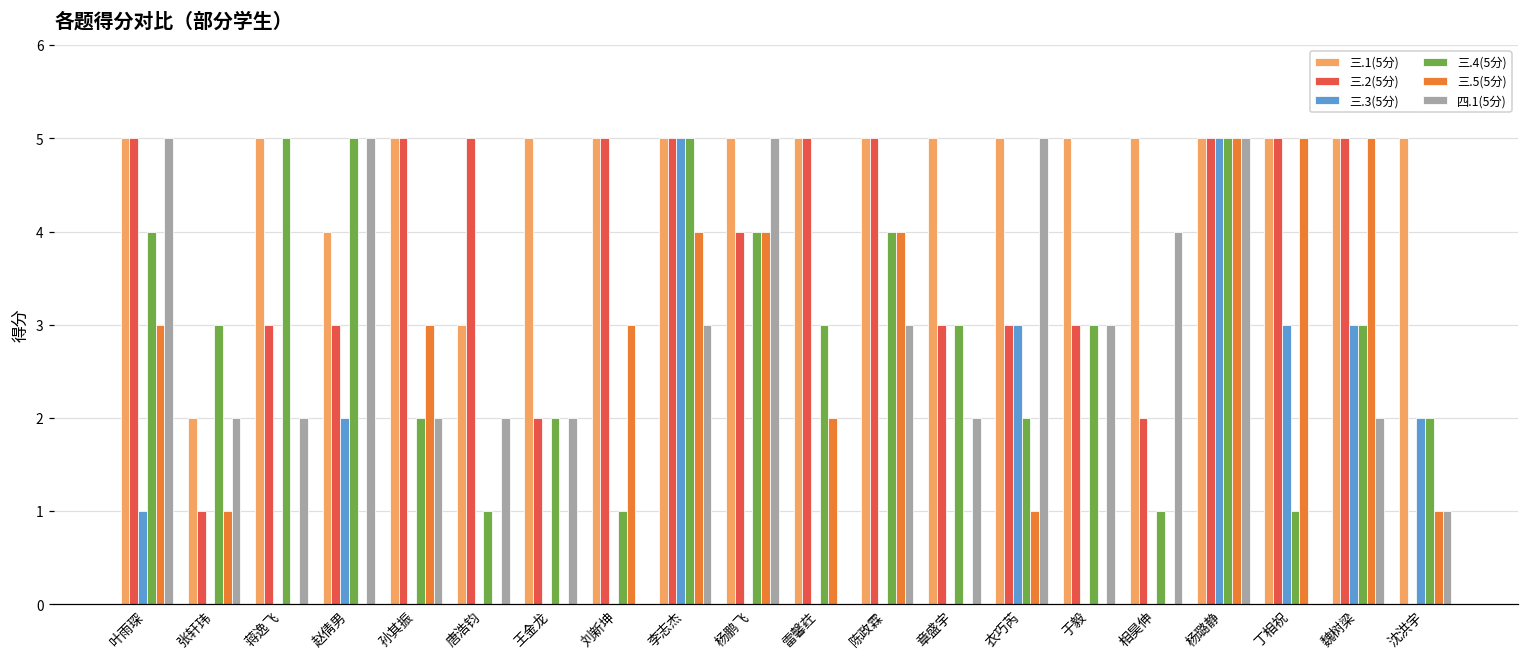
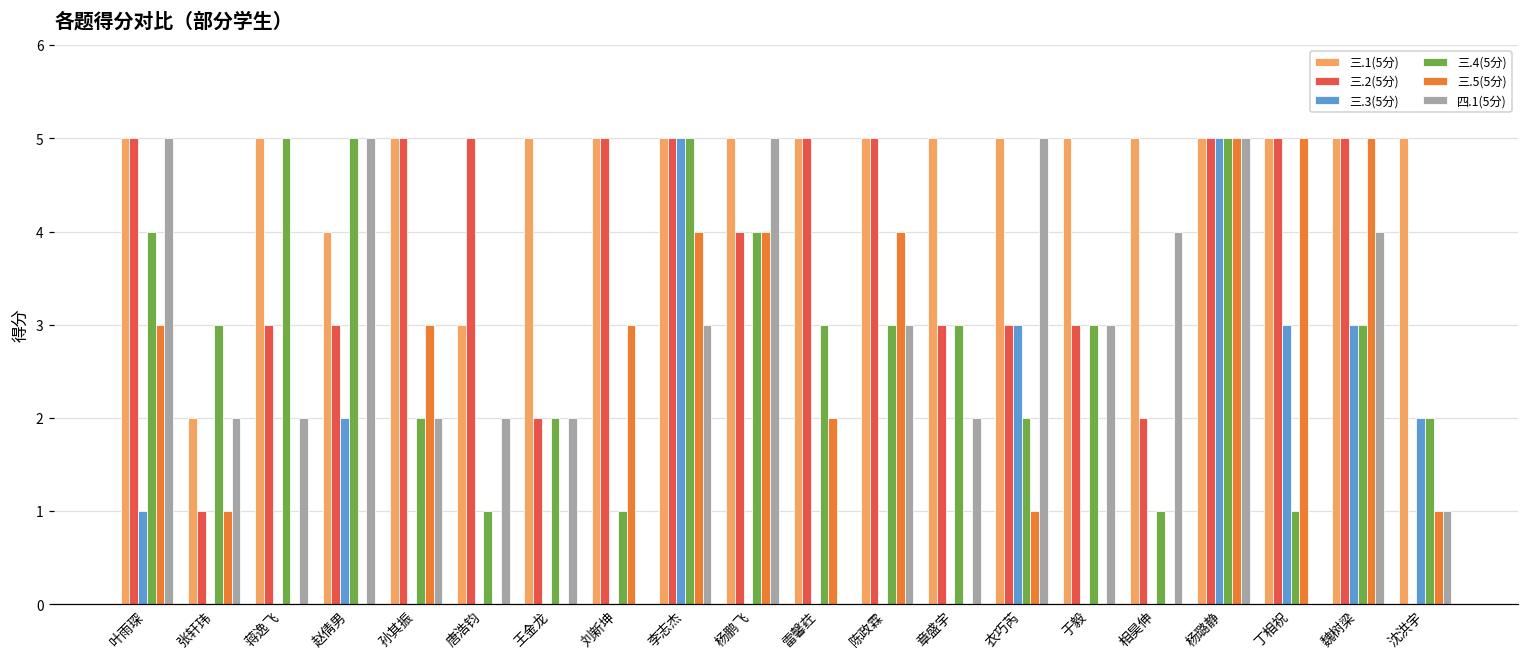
  {
    "三.1(5分)": {
      "叶雨琛": 5,
      "张轩玮": 2,
      "蒋逸飞": 5,
      "赵倩男": 4,
      "孙其振": 5,
      "唐浩钧": 3,
      "王金龙": 5,
      "刘新坤": 5,
      "李志杰": 5,
      "杨鹏飞": 5,
      "雷馨荭": 5,
      "陈政霖": 5,
      "章盛宇": 5,
      "衣巧芮": 5,
      "于毅": 5,
      "相昊伸": 5,
      "杨璐静": 5,
      "丁相祝": 5,
      "魏树梁": 5,
      "沈洪宇": 5
    },
    "三.3(5分)": {
      "叶雨琛": 1,
      "张轩玮": 0,
      "蒋逸飞": 0,
      "赵倩男": 2,
      "孙其振": 0,
      "唐浩钧": 0,
      "王金龙": 0,
      "刘新坤": 0,
      "李志杰": 5,
      "杨鹏飞": 0,
      "雷馨荭": 0,
      "陈政霖": 0,
      "章盛宇": 0,
      "衣巧芮": 3,
      "于毅": 0,
      "相昊伸": 0,
      "杨璐静": 5,
      "丁相祝": 3,
      "魏树梁": 3,
      "沈洪宇": 2
    },
    "三.4(5分)": {
      "叶雨琛": 4,
      "张轩玮": 3,
      "蒋逸飞": 5,
      "赵倩男": 5,
      "孙其振": 2,
      "唐浩钧": 1,
      "王金龙": 2,
      "刘新坤": 1,
      "李志杰": 5,
      "杨鹏飞": 4,
      "雷馨荭": 3,
-     "陈政霖": 4,
+     "陈政霖": 3,
      "章盛宇": 3,
      "衣巧芮": 2,
      "于毅": 3,
      "相昊伸": 1,
      "杨璐静": 5,
      "丁相祝": 1,
      "魏树梁": 3,
      "沈洪宇": 2
    },
    "四.1(5分)": {
      "叶雨琛": 5,
      "张轩玮": 2,
      "蒋逸飞": 2,
      "赵倩男": 5,
      "孙其振": 2,
      "唐浩钧": 2,
      "王金龙": 2,
      "刘新坤": 0,
      "李志杰": 3,
      "杨鹏飞": 5,
      "雷馨荭": 0,
      "陈政霖": 3,
      "章盛宇": 2,
      "衣巧芮": 5,
      "于毅": 3,
      "相昊伸": 4,
      "杨璐静": 5,
      "丁相祝": 0,
-     "魏树梁": 2,
+     "魏树梁": 4,
      "沈洪宇": 1
    }
  }
